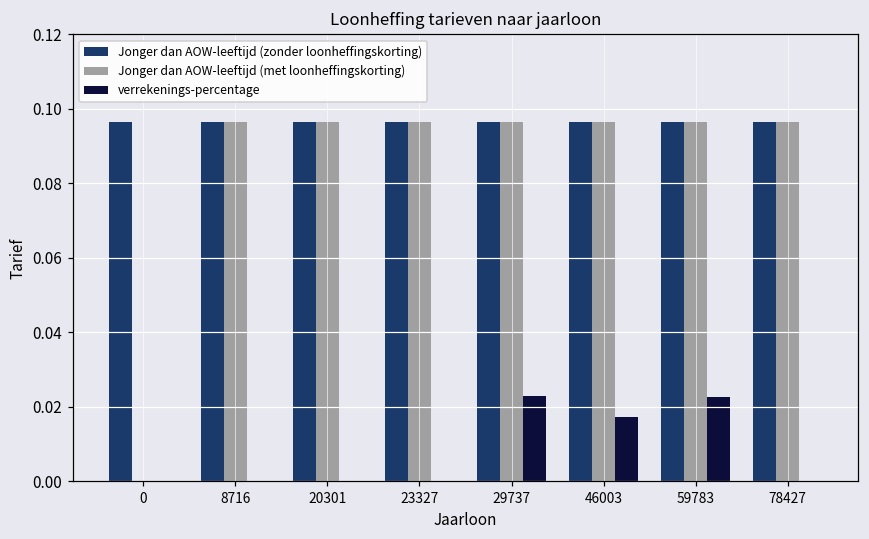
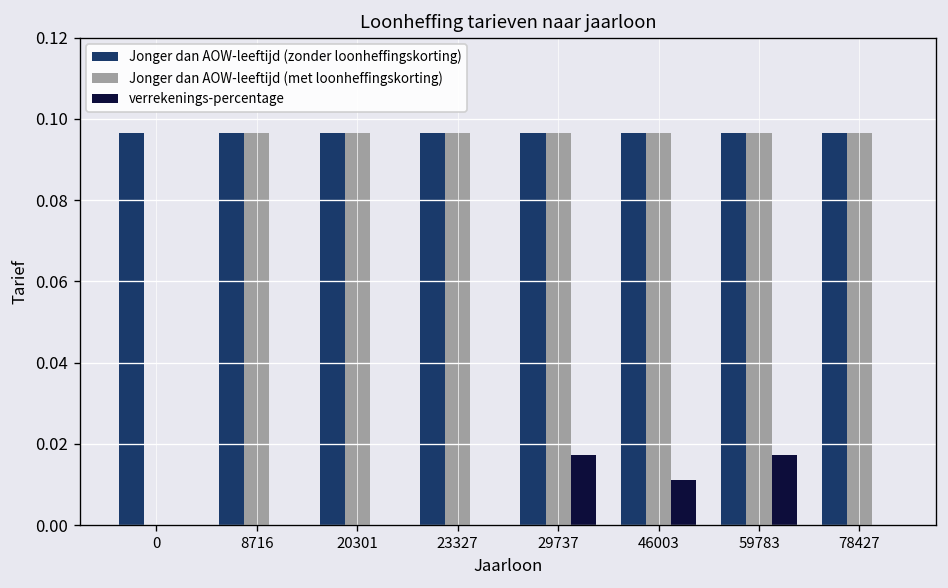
  {
    "Jonger dan AOW-leeftijd (zonder loonheffingskorting)": {
      "0": 0.097,
      "8716": 0.097,
      "20301": 0.097,
      "23327": 0.097,
      "29737": 0.097,
      "46003": 0.097,
      "59783": 0.097,
      "78427": 0.097
    },
    "Jonger dan AOW-leeftijd (met loonheffingskorting)": {
      "0": 0.000,
      "8716": 0.097,
      "20301": 0.097,
      "23327": 0.097,
      "29737": 0.097,
      "46003": 0.097,
      "59783": 0.097,
      "78427": 0.097
    },
    "verrekenings-percentage": {
      "0": 0.000,
      "8716": 0.000,
      "20301": 0.000,
      "23327": 0.000,
-     "29737": 0.023,
-     "46003": 0.017,
-     "59783": 0.023,
+     "29737": 0.017,
+     "46003": 0.011,
+     "59783": 0.017,
      "78427": 0.000
    }
  }
